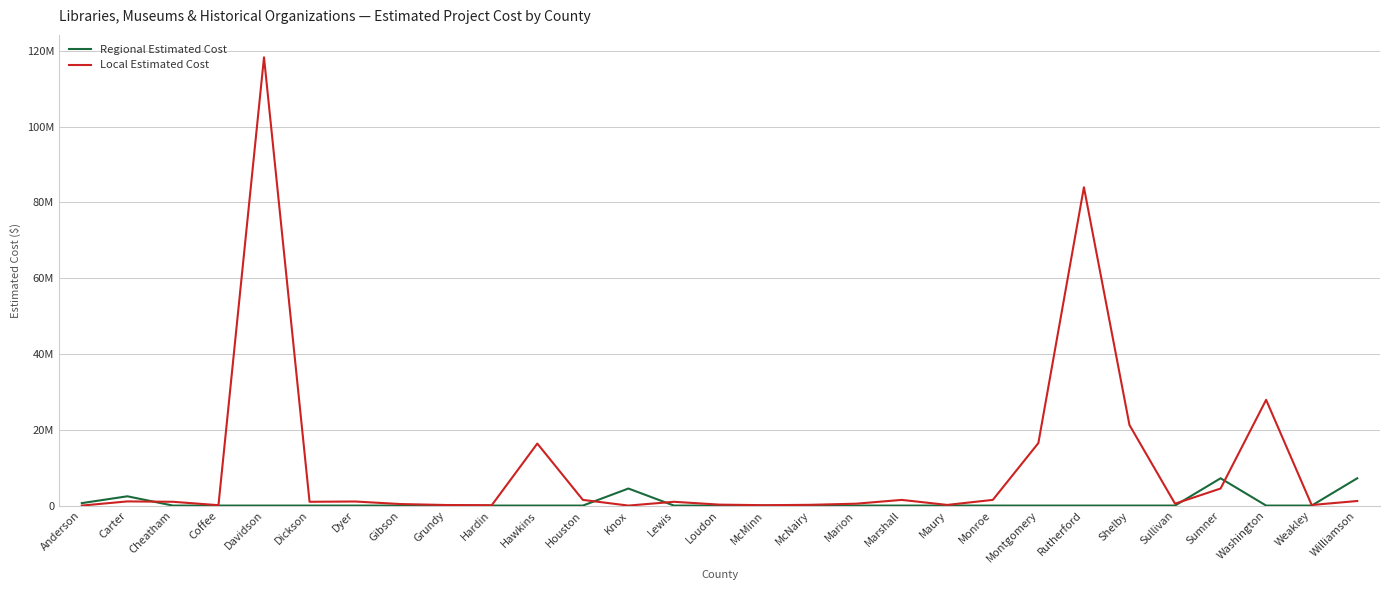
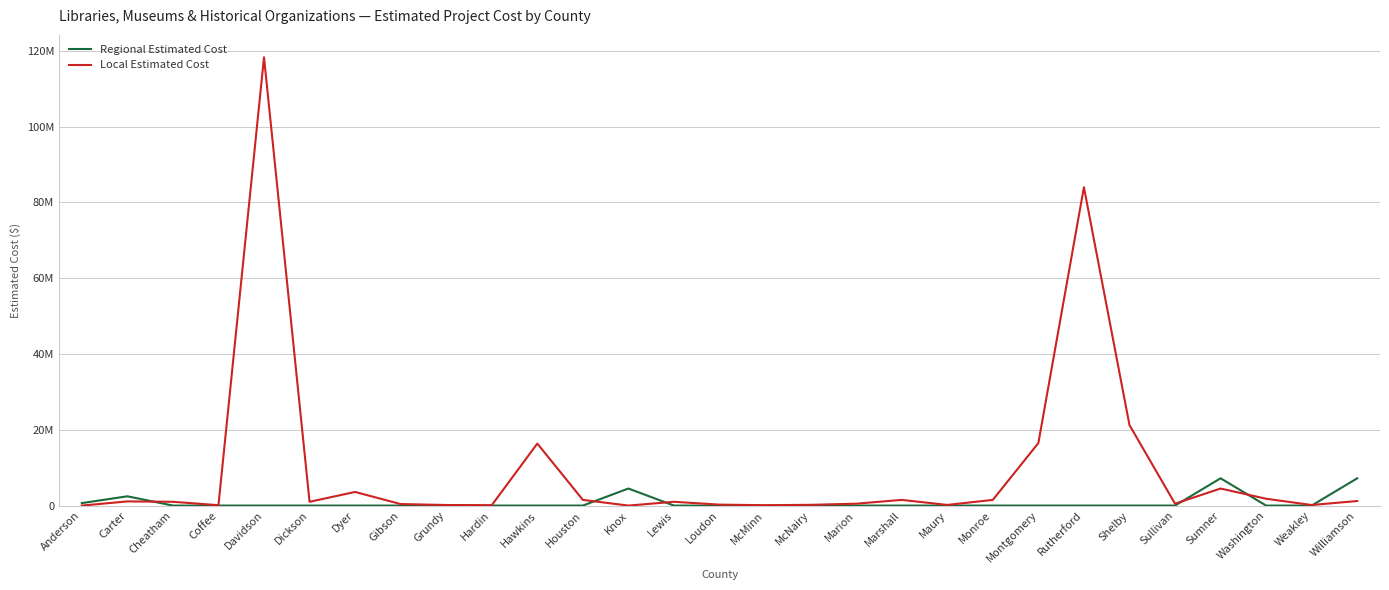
  {
    "Regional Estimated Cost": {
      "Carter": 2000000,
      "Cheatham": 0,
      "Davidson": 0,
      "Dickson": 0,
      "Dyer": 0,
      "Hawkins": 0,
      "Houston": 0,
      "Knox": 5000000,
      "Lewis": 0,
      "Marshall": 0,
      "Monroe": 0,
      "Montgomery": 0,
      "Rutherford": 0,
      "Shelby": 0,
      "Sumner": 7000000,
      "Washington": 0,
      "Williamson": 7000000
    },
    "Local Estimated Cost": {
      "Carter": 1000000,
      "Cheatham": 1000000,
      "Davidson": 118000000,
      "Dickson": 1000000,
-     "Dyer": 1000000,
+     "Dyer": 4000000,
      "Hawkins": 16000000,
      "Houston": 2000000,
      "Knox": 0,
      "Lewis": 1000000,
      "Marshall": 2000000,
      "Monroe": 2000000,
      "Montgomery": 17000000,
      "Rutherford": 84000000,
      "Shelby": 21000000,
      "Sumner": 5000000,
-     "Washington": 28000000,
+     "Washington": 2000000,
      "Williamson": 1000000
    }
  }
